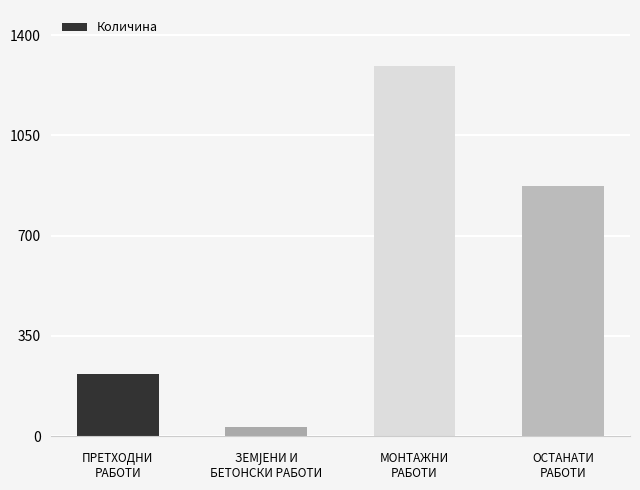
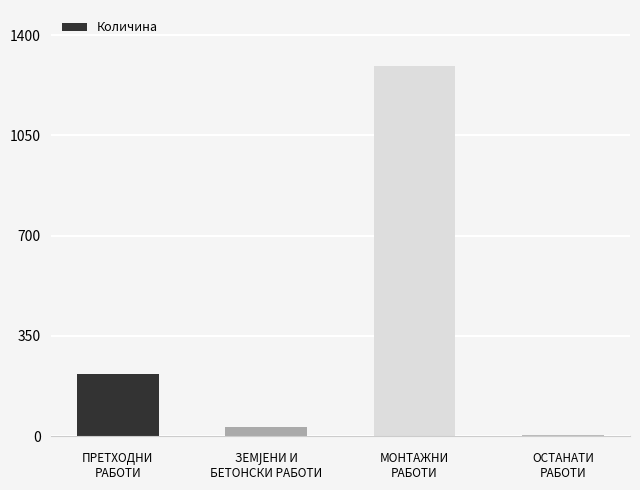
  {
    "ПРЕТХОДНИ РАБОТИ": 220,
    "ЗЕМЈЕНИ И БЕТОНСКИ РАБОТИ": 30,
    "МОНТАЖНИ РАБОТИ": 1290,
-   "ОСТАНАТИ РАБОТИ": 870
+   "ОСТАНАТИ РАБОТИ": 0
  }
